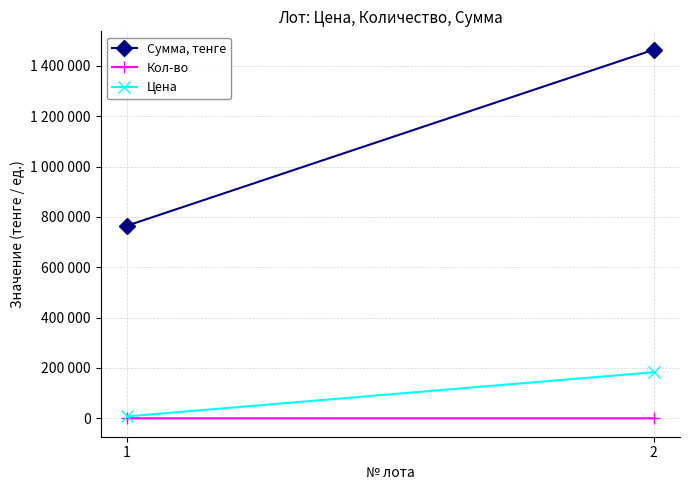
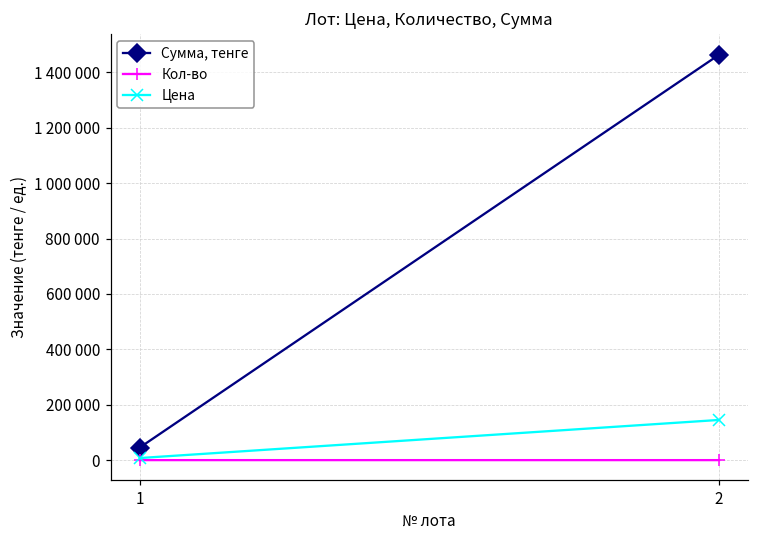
  {
    "Сумма, тенге": {
-     "1": 760000,
+     "1": 50000,
      "2": 1460000
    },
    "Кол-во": {
      "2": 0
    },
    "Цена": {
-     "2": 180000
+     "2": 150000
    }
  }
